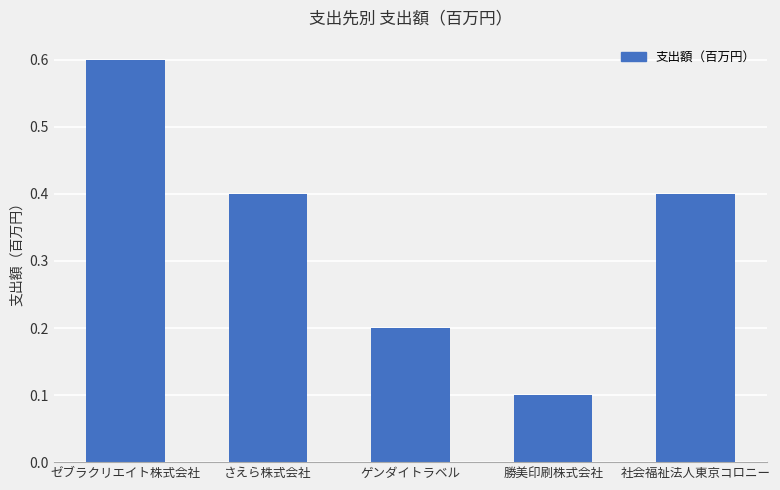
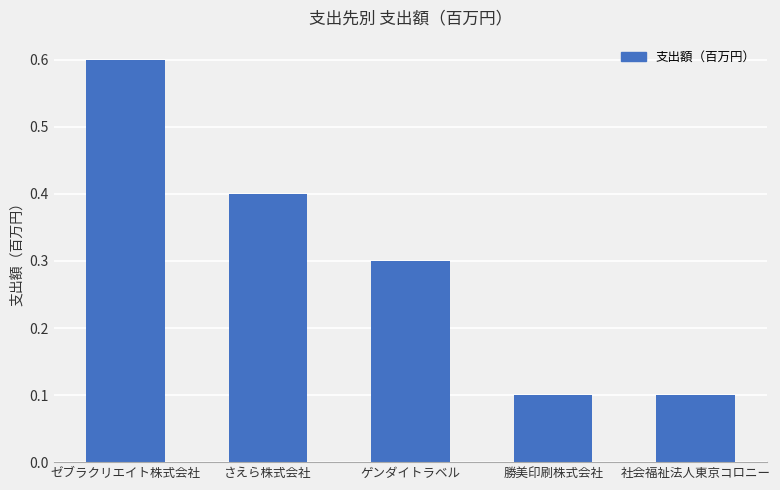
  {
    "ゼブラクリエイト株式会社": 0.6,
    "さえら株式会社": 0.4,
-   "ゲンダイトラベル": 0.2,
+   "ゲンダイトラベル": 0.3,
    "勝美印刷株式会社": 0.1,
-   "社会福祉法人東京コロニー": 0.4
+   "社会福祉法人東京コロニー": 0.1
  }
